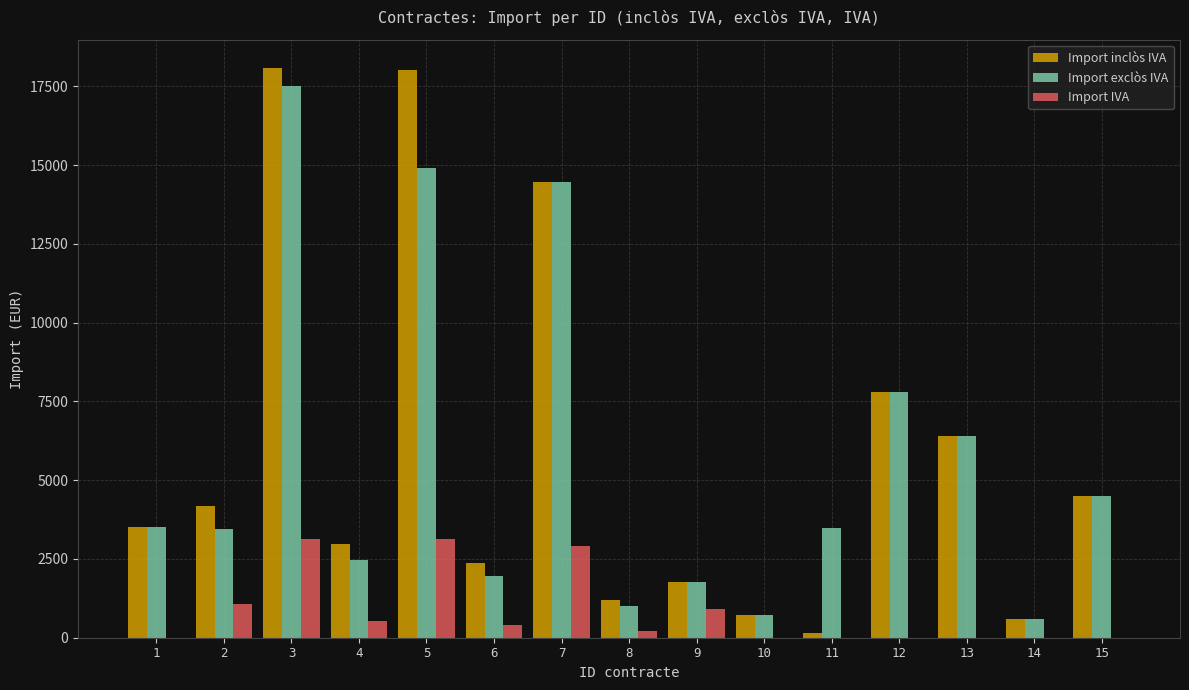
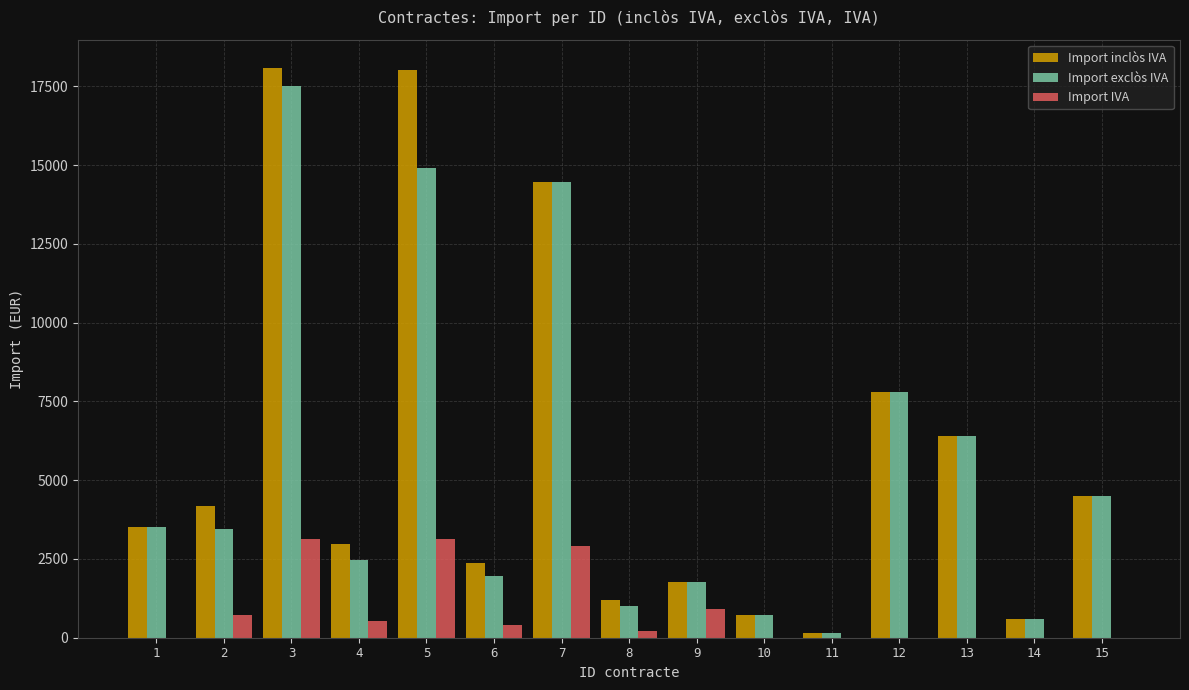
  {
    "Import inclòs IVA": {
      "1": 3500,
      "2": 4200,
      "3": 18100,
      "4": 3000,
      "5": 18000,
      "6": 2400,
      "7": 14500,
      "8": 1200,
      "9": 1800,
      "10": 700,
      "11": 100,
      "12": 7800,
      "13": 6400,
      "14": 600,
      "15": 4500
    },
    "Import exclòs IVA": {
      "1": 3500,
      "2": 3500,
      "3": 17500,
      "4": 2500,
      "5": 14900,
      "6": 2000,
      "7": 14500,
      "8": 1000,
      "9": 1800,
      "10": 700,
-     "11": 3500,
+     "11": 100,
      "12": 7800,
      "13": 6400,
      "14": 600,
      "15": 4500
    },
    "Import IVA": {
      "1": 0,
-     "2": 1100,
+     "2": 700,
      "3": 3100,
      "4": 500,
      "5": 3100,
      "6": 400,
      "7": 2900,
      "8": 200,
      "9": 900,
      "10": 0,
      "12": 0,
      "13": 0,
      "14": 0,
      "15": 0
    }
  }
